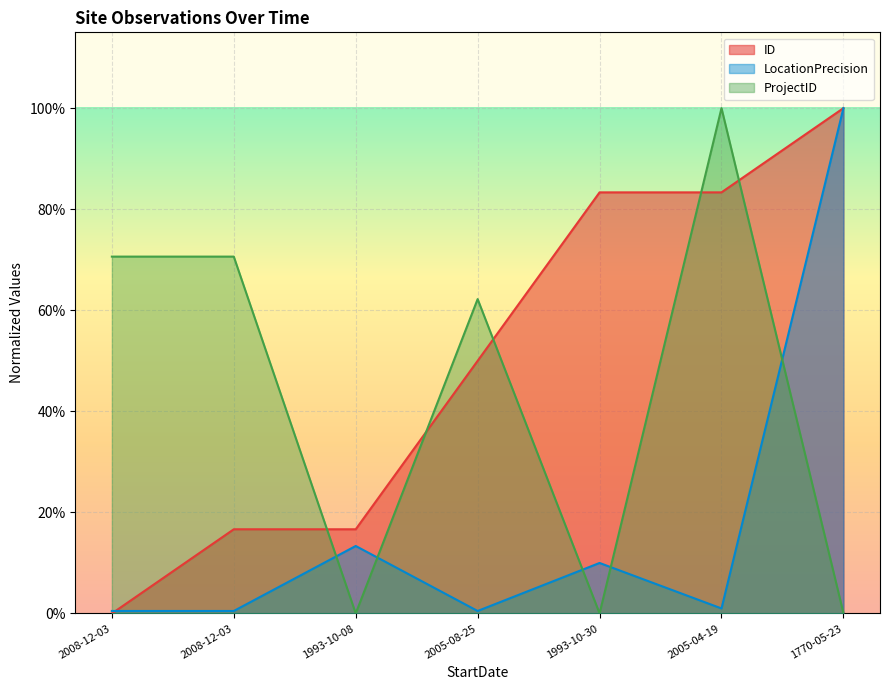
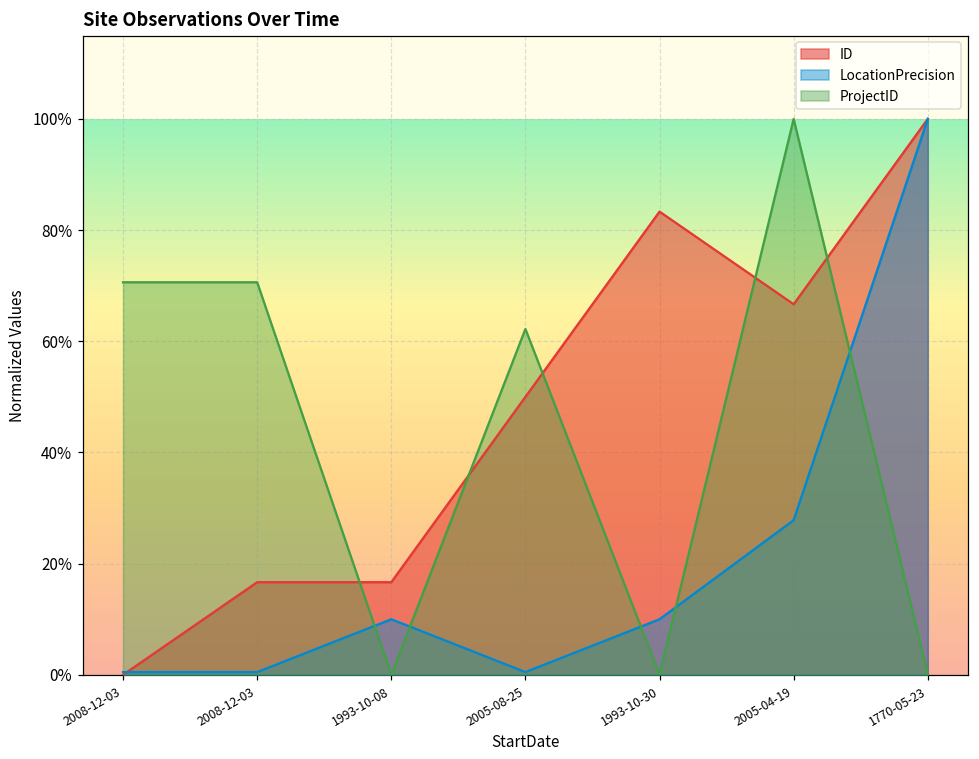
  {
    "ID": {
      "1993-10-08": "17%",
      "2005-08-25": "50%",
      "1993-10-30": "83%",
-     "2005-04-19": "83%"
+     "2005-04-19": "67%"
    },
    "LocationPrecision": {
-     "1993-10-08": "13%",
+     "1993-10-08": "10%",
      "2005-08-25": "1%",
      "1993-10-30": "10%",
-     "2005-04-19": "1%"
+     "2005-04-19": "28%"
    },
    "ProjectID": {
      "1993-10-08": "0%",
      "2005-08-25": "62%",
      "1993-10-30": "0%",
      "2005-04-19": "100%",
      "1770-05-23": "0%"
    }
  }
